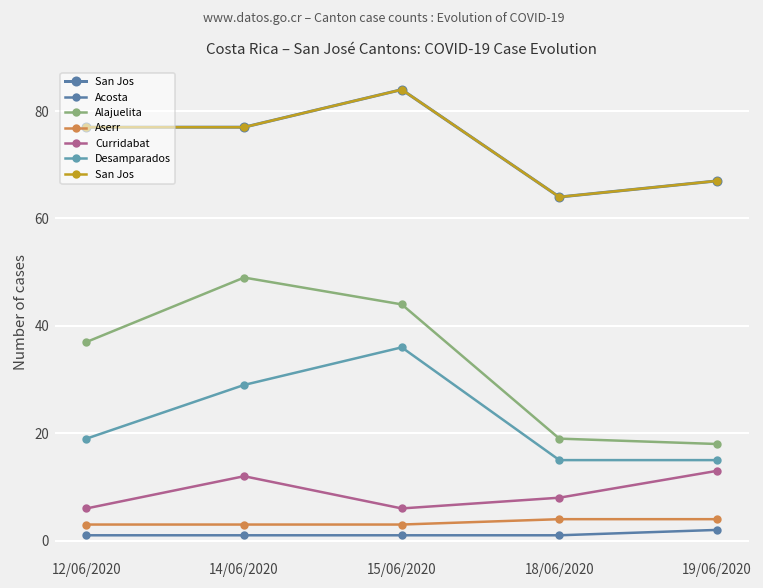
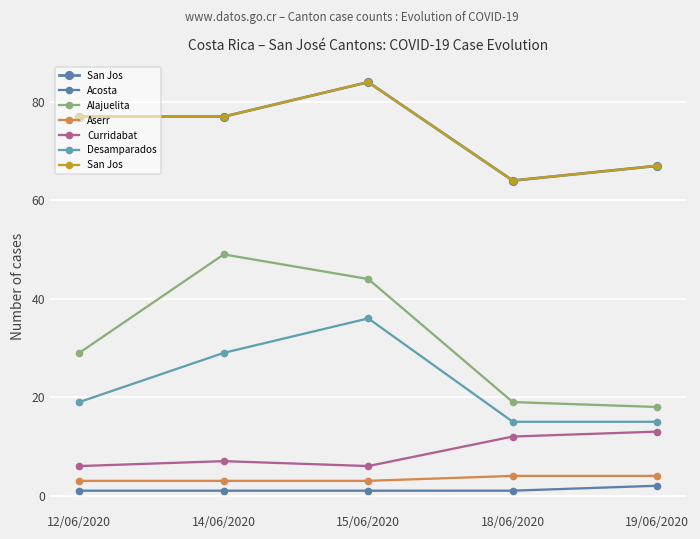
  {
    "Alajuelita": {
-     "12/06/2020": 37,
+     "12/06/2020": 29,
      "14/06/2020": 49,
      "15/06/2020": 44,
      "18/06/2020": 19,
      "19/06/2020": 18
    },
    "Curridabat": {
      "12/06/2020": 6,
-     "14/06/2020": 12,
+     "14/06/2020": 7,
      "15/06/2020": 6,
-     "18/06/2020": 8,
+     "18/06/2020": 12,
      "19/06/2020": 13
    }
  }
